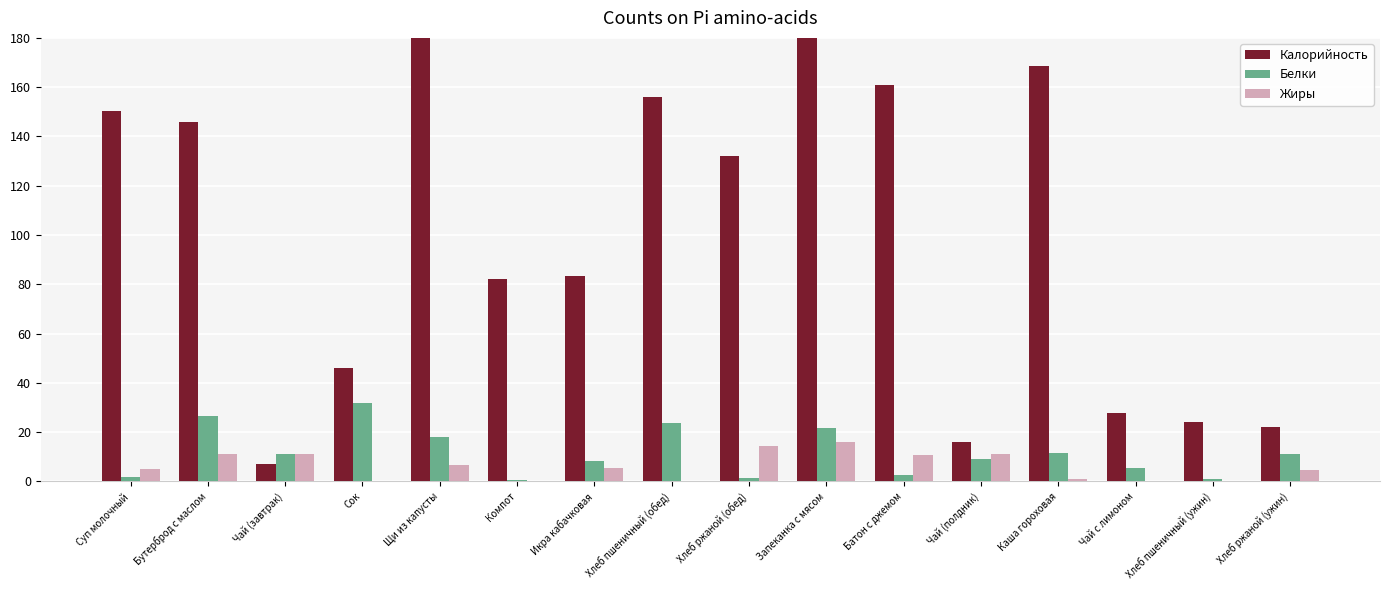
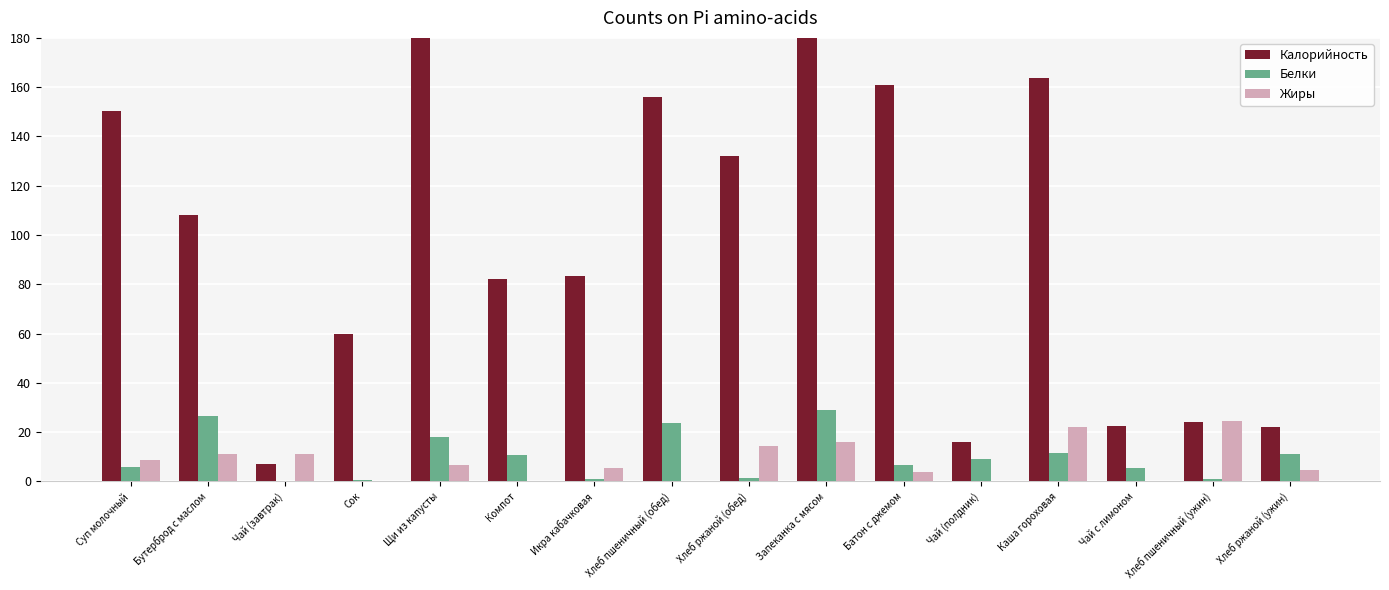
  {
    "Калорийность": {
      "Суп молочный": 150,
-     "Бутерброд с маслом": 146,
+     "Бутерброд с маслом": 108,
      "Чай (завтрак)": 7,
-     "Сок": 46,
+     "Сок": 60,
      "Компот": 82,
      "Икра кабачковая": 83,
      "Хлеб пшеничный (обед)": 156,
      "Хлеб ржаной (обед)": 132,
      "Батон с джемом": 161,
      "Чай (полдник)": 16,
-     "Каша гороховая": 169,
-     "Чай с лимоном": 28,
+     "Каша гороховая": 164,
+     "Чай с лимоном": 23,
      "Хлеб пшеничный (ужин)": 24,
      "Хлеб ржаной (ужин)": 22
    },
    "Белки": {
-     "Суп молочный": 2,
+     "Суп молочный": 6,
      "Бутерброд с маслом": 27,
-     "Чай (завтрак)": 11,
-     "Сок": 32,
+     "Чай (завтрак)": 0,
+     "Сок": 0,
      "Щи из капусты": 18,
-     "Компот": 1,
-     "Икра кабачковая": 8,
+     "Компот": 11,
+     "Икра кабачковая": 1,
      "Хлеб пшеничный (обед)": 24,
      "Хлеб ржаной (обед)": 1,
-     "Запеканка с мясом": 22,
-     "Батон с джемом": 3,
+     "Запеканка с мясом": 29,
+     "Батон с джемом": 7,
      "Чай (полдник)": 9,
      "Каша гороховая": 12,
      "Чай с лимоном": 6,
      "Хлеб ржаной (ужин)": 11
    },
    "Жиры": {
-     "Суп молочный": 5,
+     "Суп молочный": 9,
      "Бутерброд с маслом": 11,
      "Чай (завтрак)": 11,
      "Сок": 0,
      "Щи из капусты": 7,
      "Компот": 0,
      "Икра кабачковая": 5,
      "Хлеб ржаной (обед)": 14,
      "Запеканка с мясом": 16,
-     "Батон с джемом": 11,
-     "Чай (полдник)": 11,
-     "Каша гороховая": 1,
-     "Хлеб пшеничный (ужин)": 0,
+     "Батон с джемом": 4,
+     "Чай (полдник)": 0,
+     "Каша гороховая": 22,
+     "Хлеб пшеничный (ужин)": 25,
      "Хлеб ржаной (ужин)": 5
    }
  }
